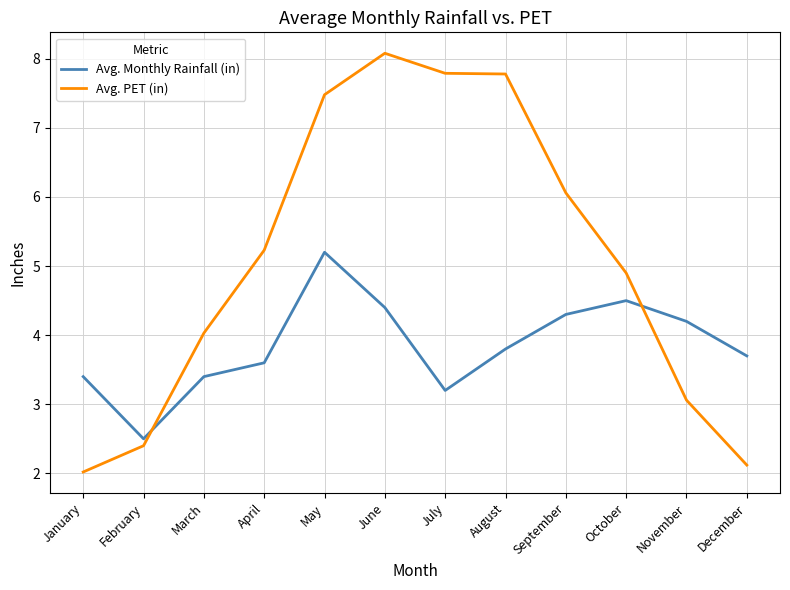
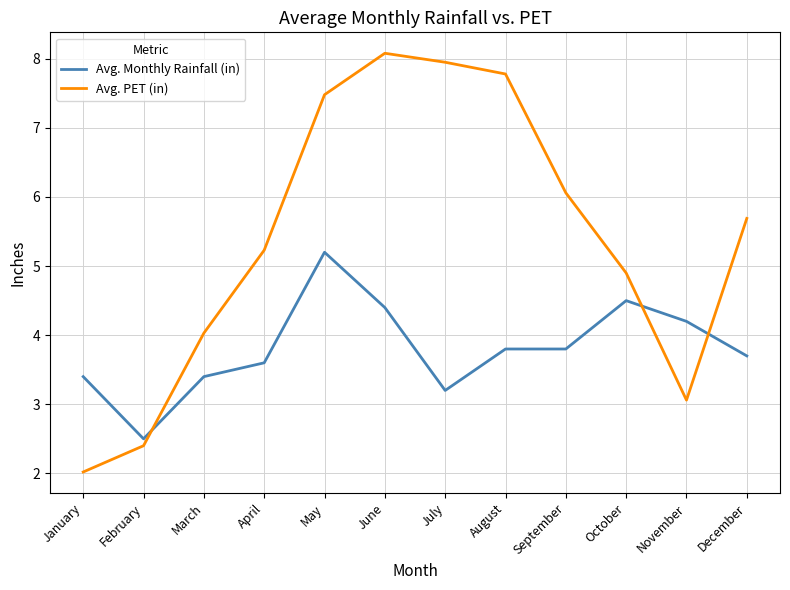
  {
    "Avg. Monthly Rainfall (in)": {
      "January": 3.4,
      "February": 2.5,
      "March": 3.4,
      "April": 3.6,
      "May": 5.2,
      "June": 4.4,
      "July": 3.2,
      "August": 3.8,
-     "September": 4.3,
+     "September": 3.8,
      "October": 4.5,
      "November": 4.2,
      "December": 3.7
    },
    "Avg. PET (in)": {
      "January": 2.0,
      "February": 2.4,
      "March": 4.0,
      "April": 5.2,
      "May": 7.5,
      "June": 8.1,
-     "July": 7.8,
+     "July": 8.0,
      "August": 7.8,
      "September": 6.1,
      "October": 4.9,
      "November": 3.1,
-     "December": 2.1
+     "December": 5.7
    }
  }
